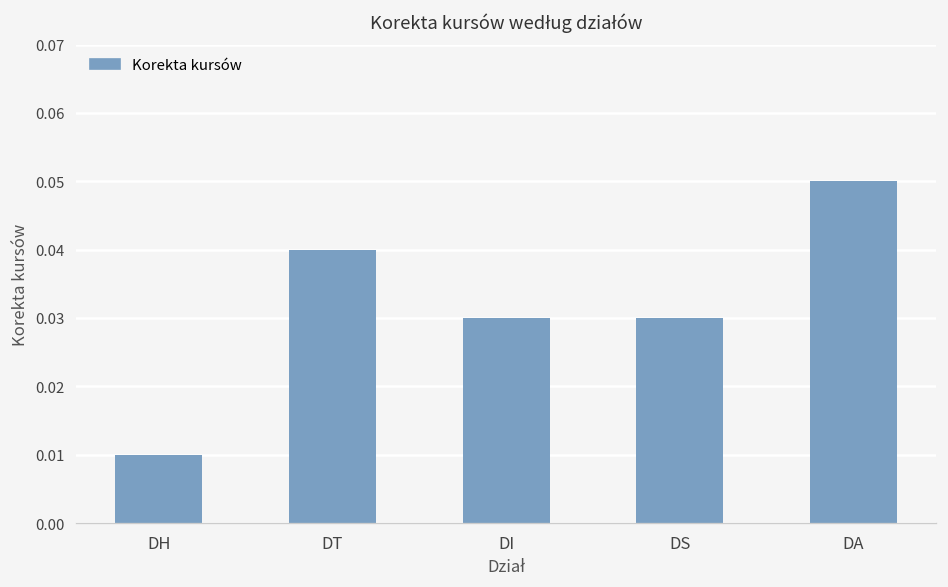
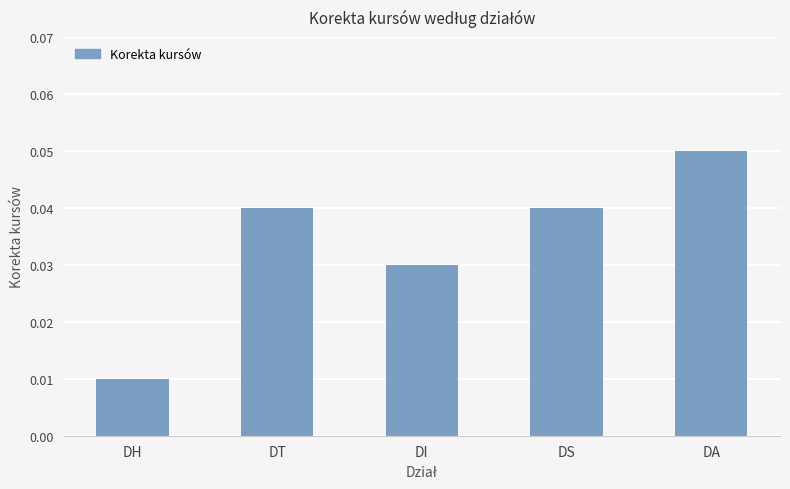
  {
    "DH": 0.01,
    "DT": 0.04,
    "DI": 0.03,
-   "DS": 0.03,
+   "DS": 0.04,
    "DA": 0.05
  }
